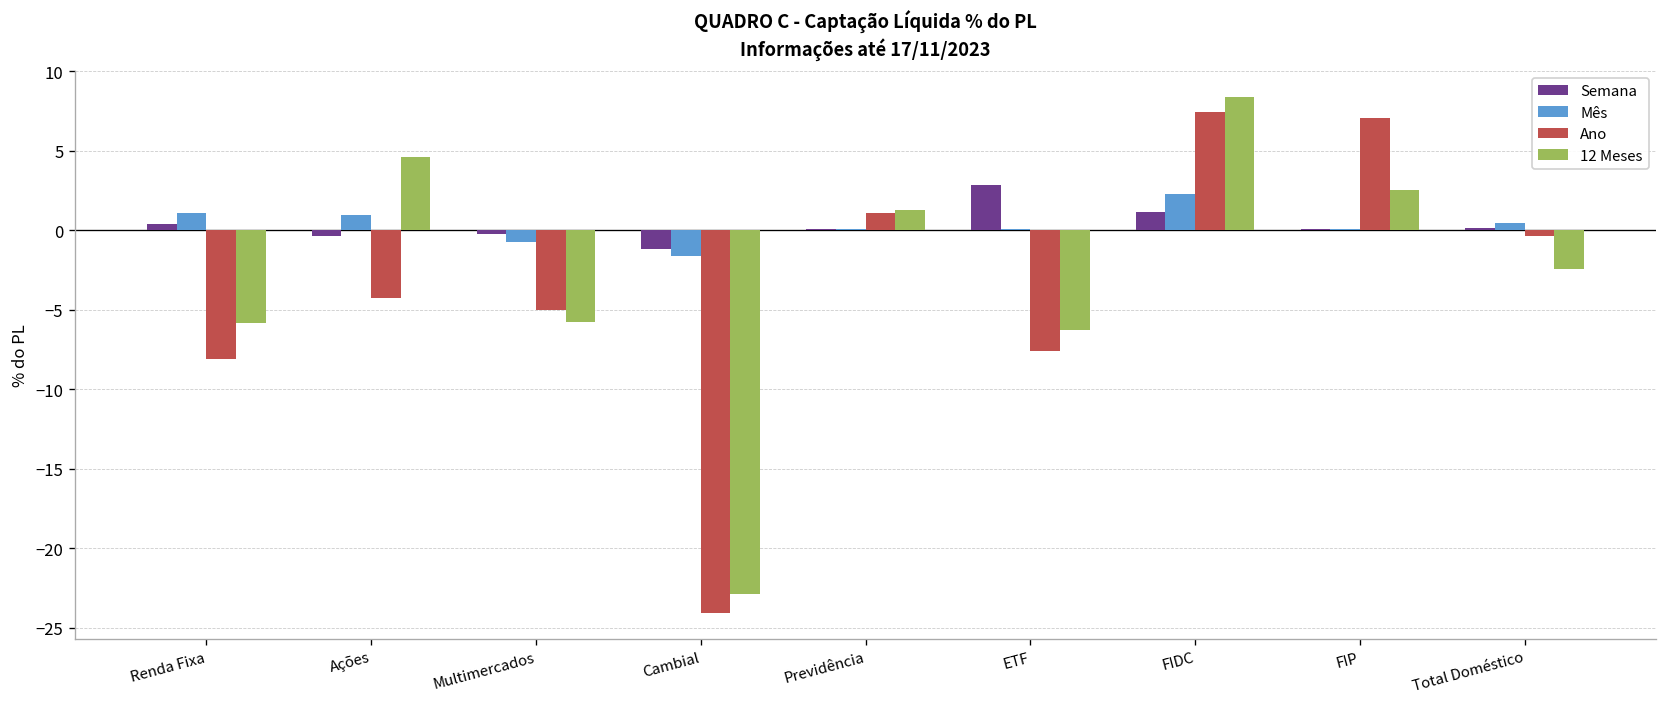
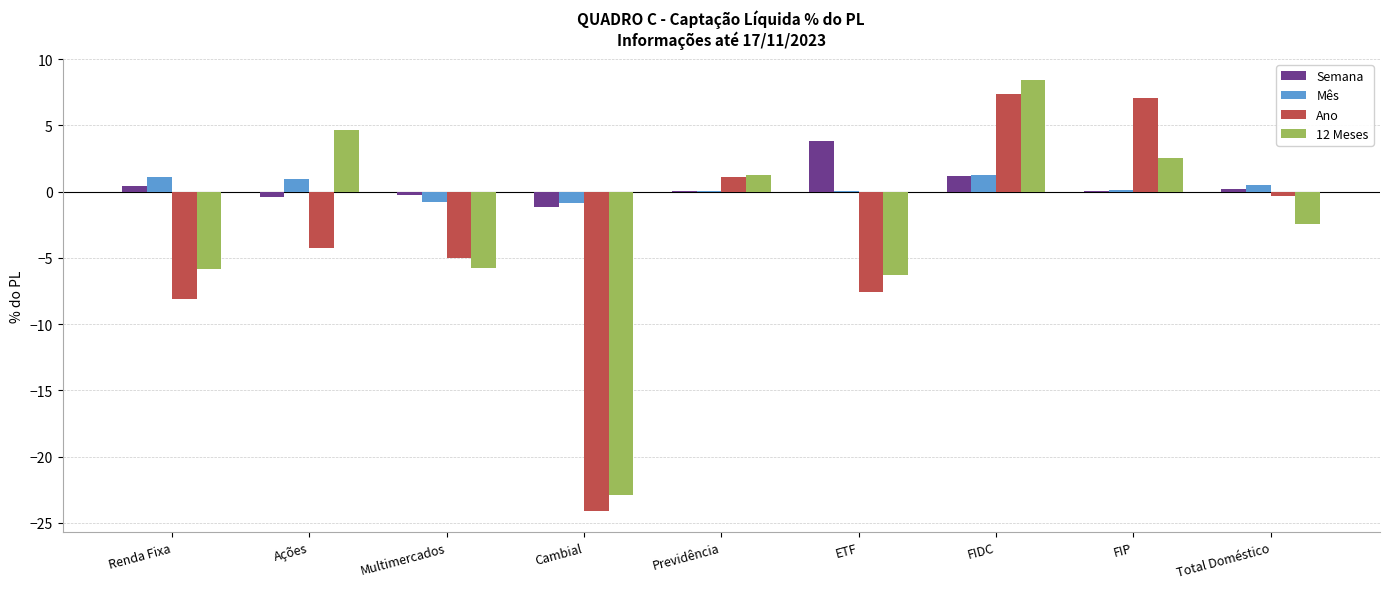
  {
    "Semana": {
      "Renda Fixa": 0.4,
      "Ações": -0.4,
      "Multimercados": -0.3,
      "Cambial": -1.2,
-     "ETF": 2.8,
+     "ETF": 3.8,
      "FIDC": 1.2
    },
    "Mês": {
      "Renda Fixa": 1.1,
      "Ações": 1.0,
      "Multimercados": -0.8,
-     "Cambial": -1.6,
-     "FIDC": 2.3,
+     "Cambial": -0.9,
+     "FIDC": 1.3,
      "Total Doméstico": 0.5
    },
    "Ano": {
      "Renda Fixa": -8.1,
      "Ações": -4.3,
      "Multimercados": -5.0,
      "Cambial": -24.1,
      "Previdência": 1.1,
      "ETF": -7.6,
      "FIDC": 7.4,
      "FIP": 7.1,
      "Total Doméstico": -0.4
    },
    "12 Meses": {
      "Renda Fixa": -5.8,
      "Ações": 4.6,
      "Multimercados": -5.8,
      "Cambial": -22.9,
      "Previdência": 1.2,
      "ETF": -6.3,
      "FIDC": 8.4,
      "FIP": 2.6,
      "Total Doméstico": -2.5
    }
  }
